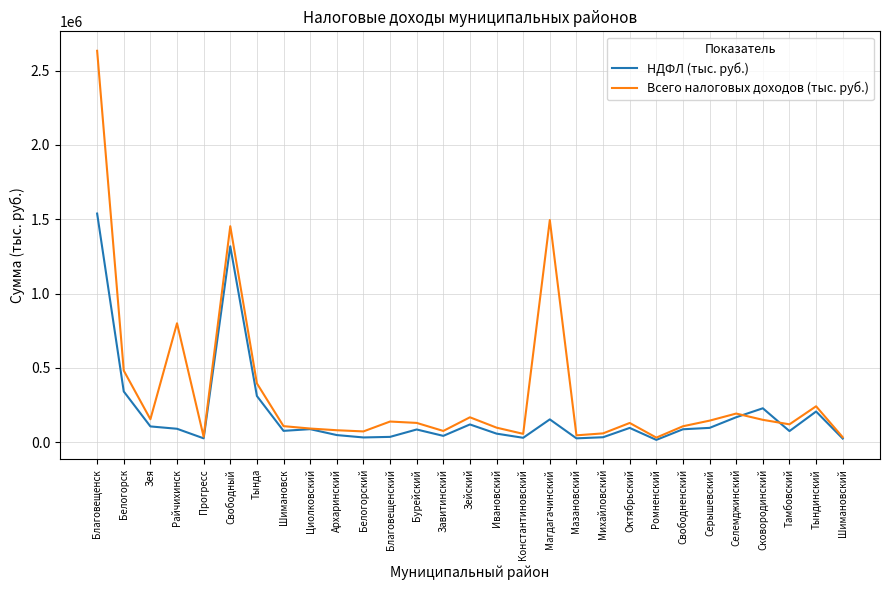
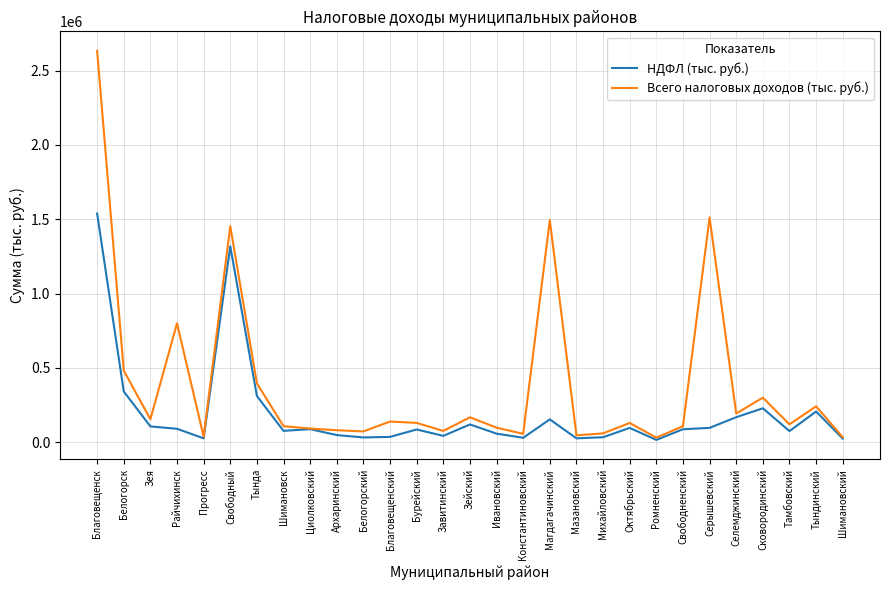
  {
    "НДФЛ (тыс. руб.)": {
      "Благовещенск": 1540000,
      "Белогорск": 340000,
      "Зея": 110000,
      "Райчихинск": 90000,
      "Свободный": 1320000,
      "Тында": 310000,
      "Шимановск": 80000,
      "Архаринский": 50000,
      "Белогорский": 30000,
      "Благовещенский": 40000,
      "Бурейский": 90000,
      "Завитинский": 40000,
      "Зейский": 120000,
      "Ивановский": 60000,
      "Константиновский": 30000,
      "Магдагачинский": 150000,
      "Мазановский": 30000,
      "Михайловский": 30000,
      "Октябрьский": 100000,
      "Свободненский": 90000,
      "Серышевский": 100000,
      "Селемджинский": 170000,
      "Сковородинский": 230000,
      "Тамбовский": 80000,
      "Тындинский": 210000
    },
    "Всего налоговых доходов (тыс. руб.)": {
      "Благовещенск": 2630000,
      "Белогорск": 480000,
      "Зея": 150000,
      "Райчихинск": 800000,
      "Свободный": 1450000,
      "Тында": 400000,
      "Шимановск": 110000,
      "Архаринский": 80000,
      "Белогорский": 70000,
      "Благовещенский": 140000,
      "Бурейский": 130000,
      "Завитинский": 80000,
      "Зейский": 170000,
      "Ивановский": 100000,
      "Константиновский": 60000,
      "Магдагачинский": 1490000,
      "Мазановский": 50000,
      "Михайловский": 60000,
      "Октябрьский": 130000,
      "Свободненский": 110000,
-     "Серышевский": 150000,
+     "Серышевский": 1510000,
      "Селемджинский": 190000,
-     "Сковородинский": 150000,
+     "Сковородинский": 300000,
      "Тамбовский": 120000,
      "Тындинский": 240000
    }
  }
